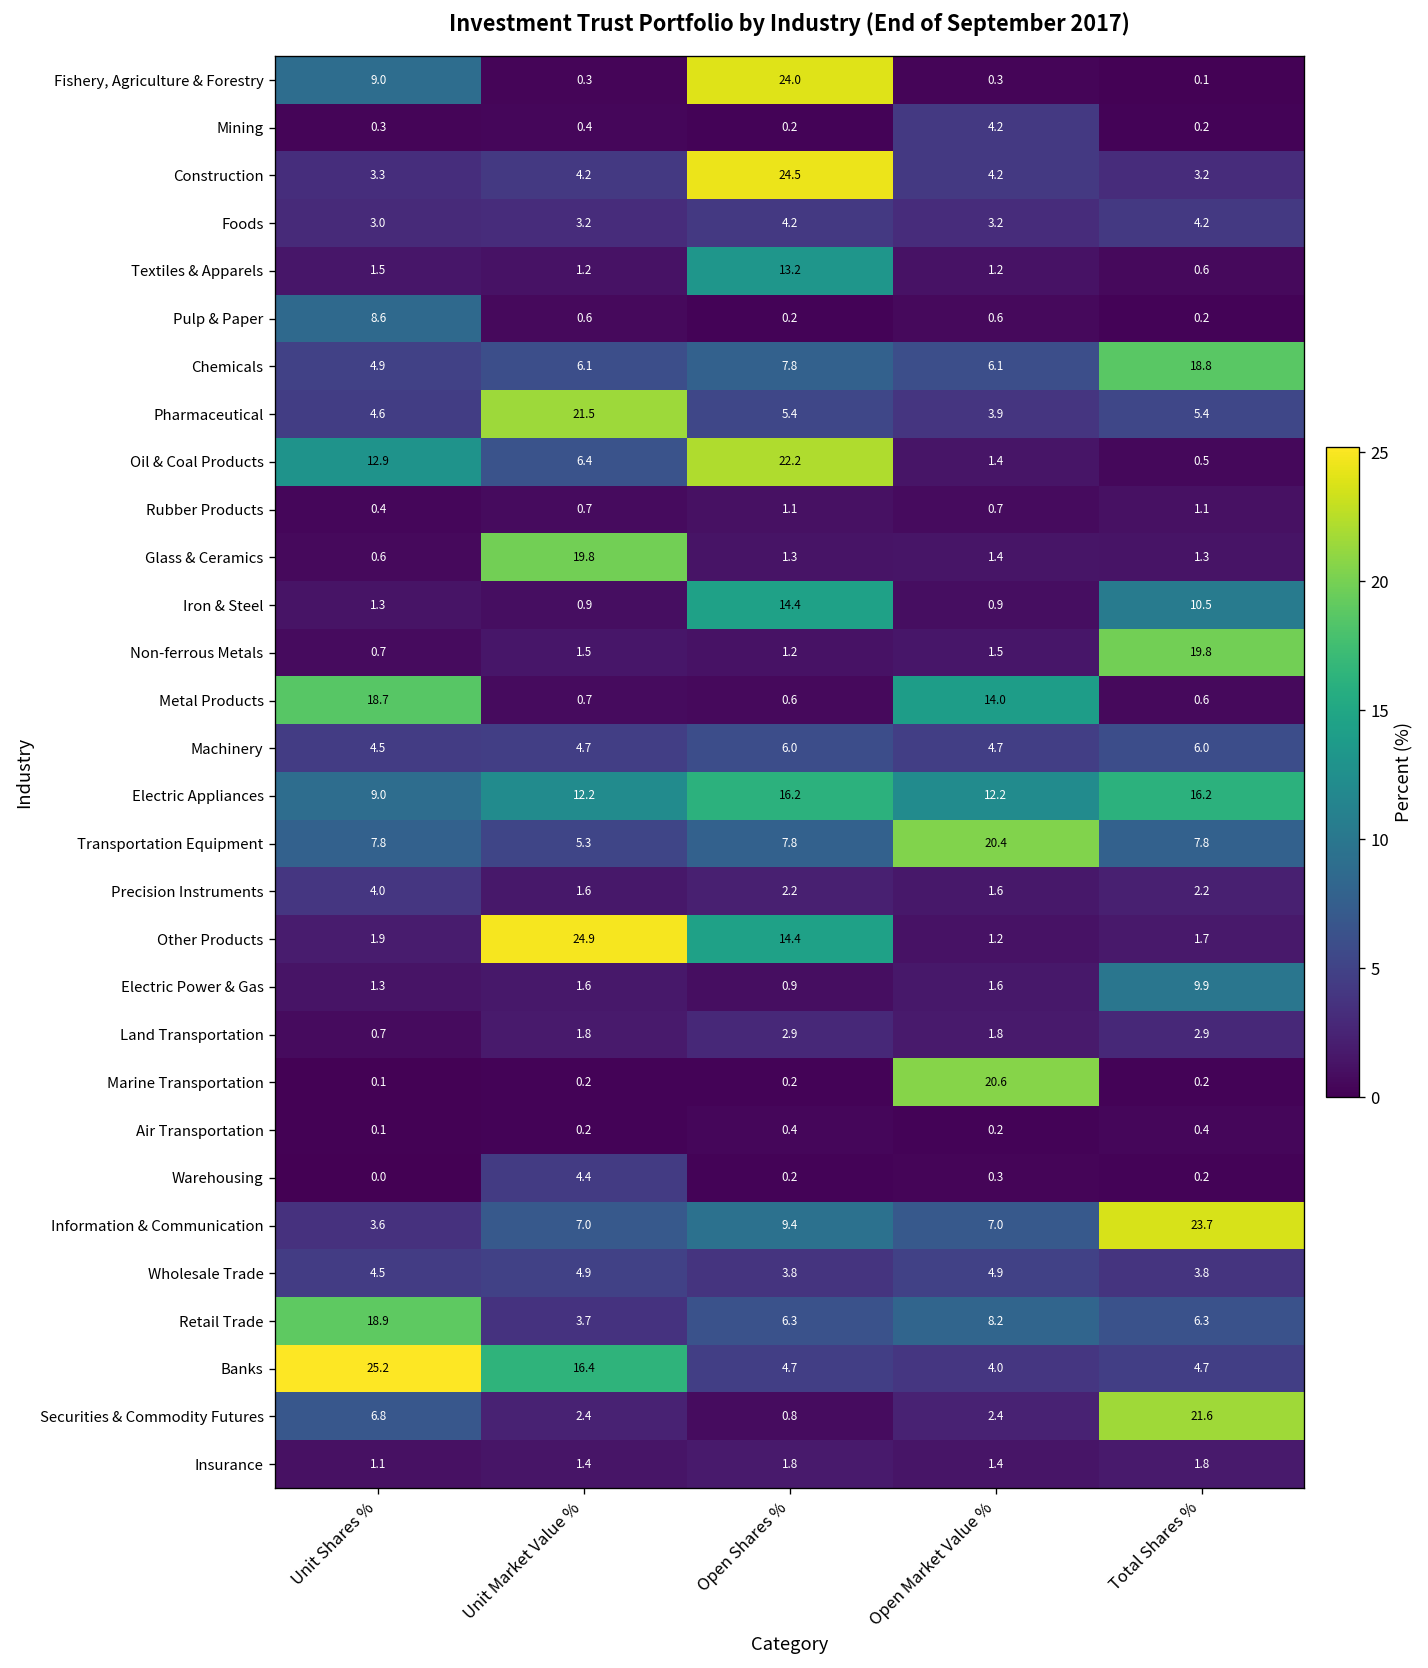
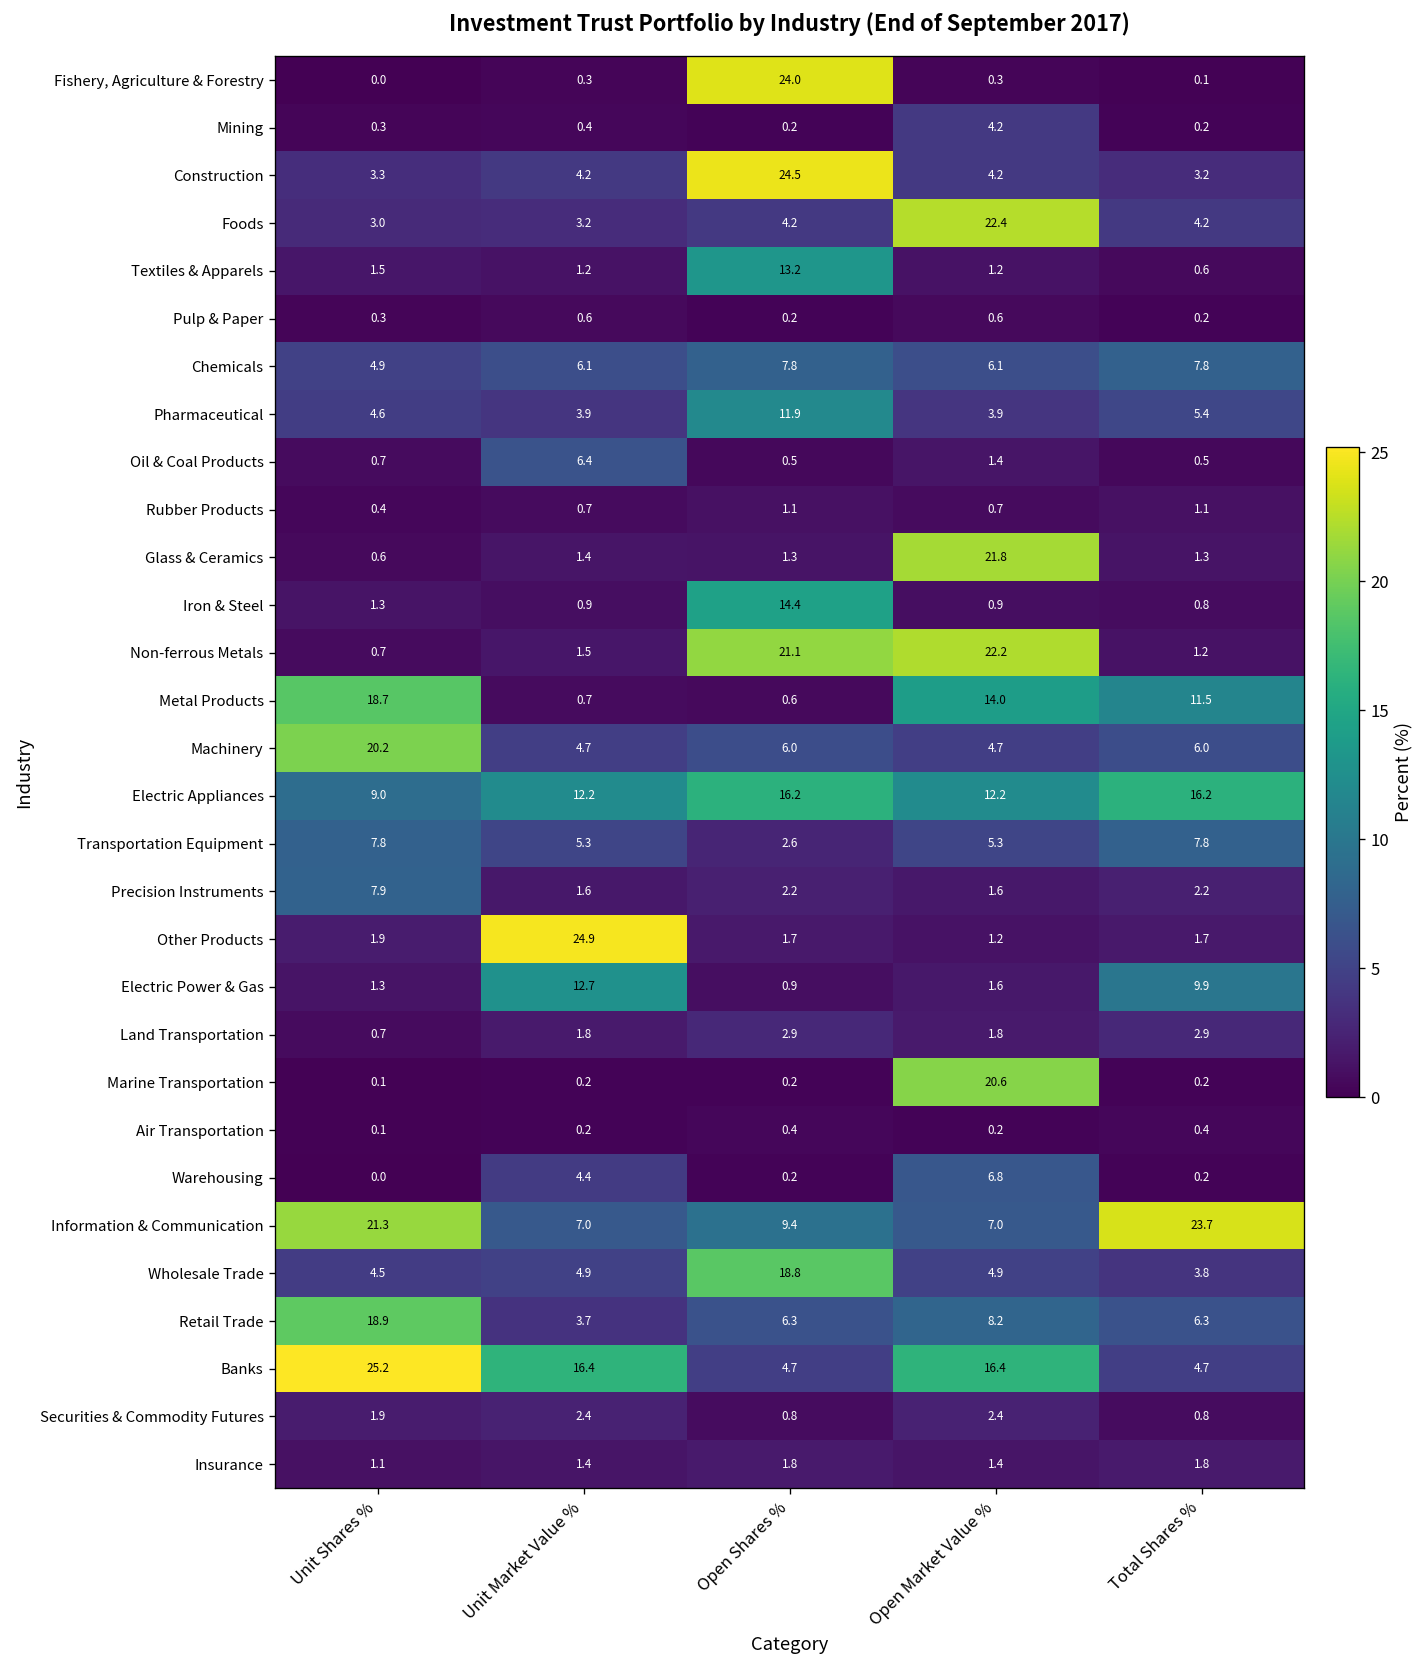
  {
    "Fishery, Agriculture & Forestry": {
-     "Unit Shares %": 9.0,
+     "Unit Shares %": 0.0,
      "Unit Market Value %": 0.3,
      "Open Shares %": 24.0,
      "Open Market Value %": 0.3,
      "Total Shares %": 0.1
    },
    "Mining": {
      "Unit Shares %": 0.3,
      "Unit Market Value %": 0.4,
      "Open Shares %": 0.2,
      "Open Market Value %": 4.2,
      "Total Shares %": 0.2
    },
    "Construction": {
      "Unit Shares %": 3.3,
      "Unit Market Value %": 4.2,
      "Open Shares %": 24.5,
      "Open Market Value %": 4.2,
      "Total Shares %": 3.2
    },
    "Foods": {
      "Unit Shares %": 3.0,
      "Unit Market Value %": 3.2,
      "Open Shares %": 4.2,
-     "Open Market Value %": 3.2,
+     "Open Market Value %": 22.4,
      "Total Shares %": 4.2
    },
    "Textiles & Apparels": {
      "Unit Shares %": 1.5,
      "Unit Market Value %": 1.2,
      "Open Shares %": 13.2,
      "Open Market Value %": 1.2,
      "Total Shares %": 0.6
    },
    "Pulp & Paper": {
-     "Unit Shares %": 8.6,
+     "Unit Shares %": 0.3,
      "Unit Market Value %": 0.6,
      "Open Shares %": 0.2,
      "Open Market Value %": 0.6,
      "Total Shares %": 0.2
    },
    "Chemicals": {
      "Unit Shares %": 4.9,
      "Unit Market Value %": 6.1,
      "Open Shares %": 7.8,
      "Open Market Value %": 6.1,
-     "Total Shares %": 18.8
+     "Total Shares %": 7.8
    },
    "Pharmaceutical": {
      "Unit Shares %": 4.6,
-     "Unit Market Value %": 21.5,
-     "Open Shares %": 5.4,
+     "Unit Market Value %": 3.9,
+     "Open Shares %": 11.9,
      "Open Market Value %": 3.9,
      "Total Shares %": 5.4
    },
    "Oil & Coal Products": {
-     "Unit Shares %": 12.9,
+     "Unit Shares %": 0.7,
      "Unit Market Value %": 6.4,
-     "Open Shares %": 22.2,
+     "Open Shares %": 0.5,
      "Open Market Value %": 1.4,
      "Total Shares %": 0.5
    },
    "Rubber Products": {
      "Unit Shares %": 0.4,
      "Unit Market Value %": 0.7,
      "Open Shares %": 1.1,
      "Open Market Value %": 0.7,
      "Total Shares %": 1.1
    },
    "Glass & Ceramics": {
      "Unit Shares %": 0.6,
-     "Unit Market Value %": 19.8,
+     "Unit Market Value %": 1.4,
      "Open Shares %": 1.3,
-     "Open Market Value %": 1.4,
+     "Open Market Value %": 21.8,
      "Total Shares %": 1.3
    },
    "Iron & Steel": {
      "Unit Shares %": 1.3,
      "Unit Market Value %": 0.9,
      "Open Shares %": 14.4,
      "Open Market Value %": 0.9,
-     "Total Shares %": 10.5
+     "Total Shares %": 0.8
    },
    "Non-ferrous Metals": {
      "Unit Shares %": 0.7,
      "Unit Market Value %": 1.5,
-     "Open Shares %": 1.2,
-     "Open Market Value %": 1.5,
-     "Total Shares %": 19.8
+     "Open Shares %": 21.1,
+     "Open Market Value %": 22.2,
+     "Total Shares %": 1.2
    },
    "Metal Products": {
      "Unit Shares %": 18.7,
      "Unit Market Value %": 0.7,
      "Open Shares %": 0.6,
      "Open Market Value %": 14.0,
-     "Total Shares %": 0.6
+     "Total Shares %": 11.5
    },
    "Machinery": {
-     "Unit Shares %": 4.5,
+     "Unit Shares %": 20.2,
      "Unit Market Value %": 4.7,
      "Open Shares %": 6.0,
      "Open Market Value %": 4.7,
      "Total Shares %": 6.0
    },
    "Electric Appliances": {
      "Unit Shares %": 9.0,
      "Unit Market Value %": 12.2,
      "Open Shares %": 16.2,
      "Open Market Value %": 12.2,
      "Total Shares %": 16.2
    },
    "Transportation Equipment": {
      "Unit Shares %": 7.8,
      "Unit Market Value %": 5.3,
-     "Open Shares %": 7.8,
-     "Open Market Value %": 20.4,
+     "Open Shares %": 2.6,
+     "Open Market Value %": 5.3,
      "Total Shares %": 7.8
    },
    "Precision Instruments": {
-     "Unit Shares %": 4.0,
+     "Unit Shares %": 7.9,
      "Unit Market Value %": 1.6,
      "Open Shares %": 2.2,
      "Open Market Value %": 1.6,
      "Total Shares %": 2.2
    },
    "Other Products": {
      "Unit Shares %": 1.9,
      "Unit Market Value %": 24.9,
-     "Open Shares %": 14.4,
+     "Open Shares %": 1.7,
      "Open Market Value %": 1.2,
      "Total Shares %": 1.7
    },
    "Electric Power & Gas": {
      "Unit Shares %": 1.3,
-     "Unit Market Value %": 1.6,
+     "Unit Market Value %": 12.7,
      "Open Shares %": 0.9,
      "Open Market Value %": 1.6,
      "Total Shares %": 9.9
    },
    "Land Transportation": {
      "Unit Shares %": 0.7,
      "Unit Market Value %": 1.8,
      "Open Shares %": 2.9,
      "Open Market Value %": 1.8,
      "Total Shares %": 2.9
    },
    "Marine Transportation": {
      "Unit Shares %": 0.1,
      "Unit Market Value %": 0.2,
      "Open Shares %": 0.2,
      "Open Market Value %": 20.6,
      "Total Shares %": 0.2
    },
    "Air Transportation": {
      "Unit Shares %": 0.1,
      "Unit Market Value %": 0.2,
      "Open Shares %": 0.4,
      "Open Market Value %": 0.2,
      "Total Shares %": 0.4
    },
    "Warehousing": {
      "Unit Shares %": 0.0,
      "Unit Market Value %": 4.4,
      "Open Shares %": 0.2,
-     "Open Market Value %": 0.3,
+     "Open Market Value %": 6.8,
      "Total Shares %": 0.2
    },
    "Information & Communication": {
-     "Unit Shares %": 3.6,
+     "Unit Shares %": 21.3,
      "Unit Market Value %": 7.0,
      "Open Shares %": 9.4,
      "Open Market Value %": 7.0,
      "Total Shares %": 23.7
    },
    "Wholesale Trade": {
      "Unit Shares %": 4.5,
      "Unit Market Value %": 4.9,
-     "Open Shares %": 3.8,
+     "Open Shares %": 18.8,
      "Open Market Value %": 4.9,
      "Total Shares %": 3.8
    },
    "Retail Trade": {
      "Unit Shares %": 18.9,
      "Unit Market Value %": 3.7,
      "Open Shares %": 6.3,
      "Open Market Value %": 8.2,
      "Total Shares %": 6.3
    },
    "Banks": {
      "Unit Shares %": 25.2,
      "Unit Market Value %": 16.4,
      "Open Shares %": 4.7,
-     "Open Market Value %": 4.0,
+     "Open Market Value %": 16.4,
      "Total Shares %": 4.7
    },
    "Securities & Commodity Futures": {
-     "Unit Shares %": 6.8,
+     "Unit Shares %": 1.9,
      "Unit Market Value %": 2.4,
      "Open Shares %": 0.8,
      "Open Market Value %": 2.4,
-     "Total Shares %": 21.6
+     "Total Shares %": 0.8
    },
    "Insurance": {
      "Unit Shares %": 1.1,
      "Unit Market Value %": 1.4,
      "Open Shares %": 1.8,
      "Open Market Value %": 1.4,
      "Total Shares %": 1.8
    }
  }
